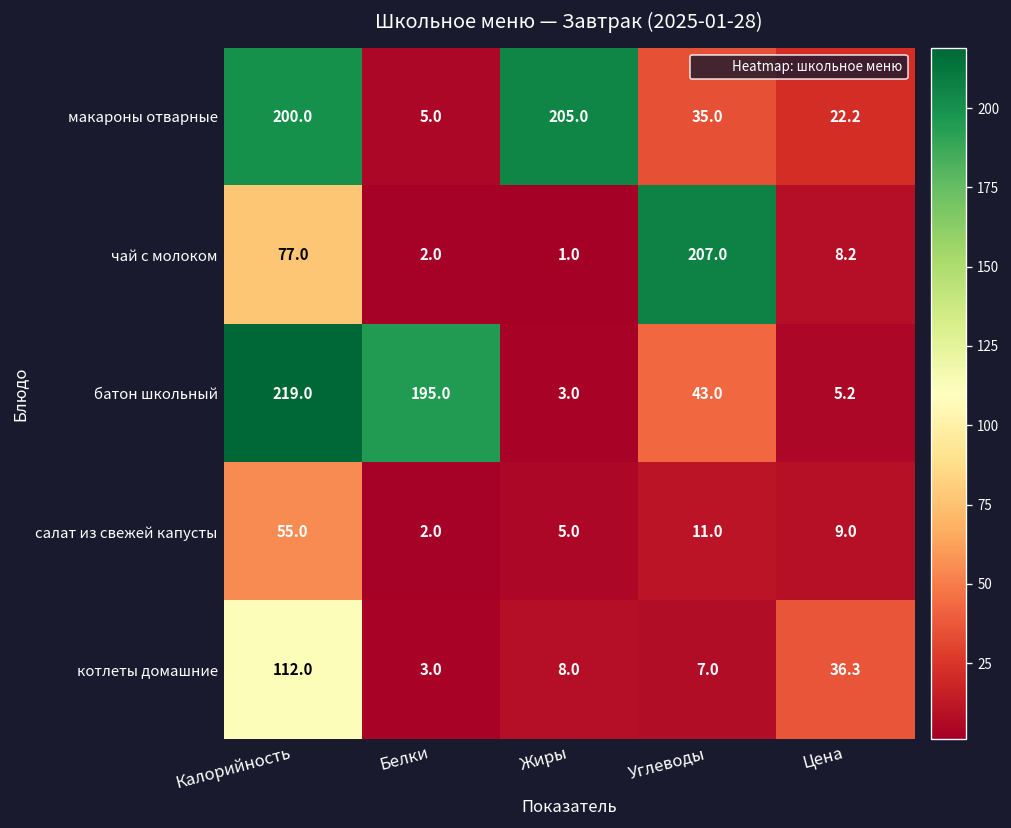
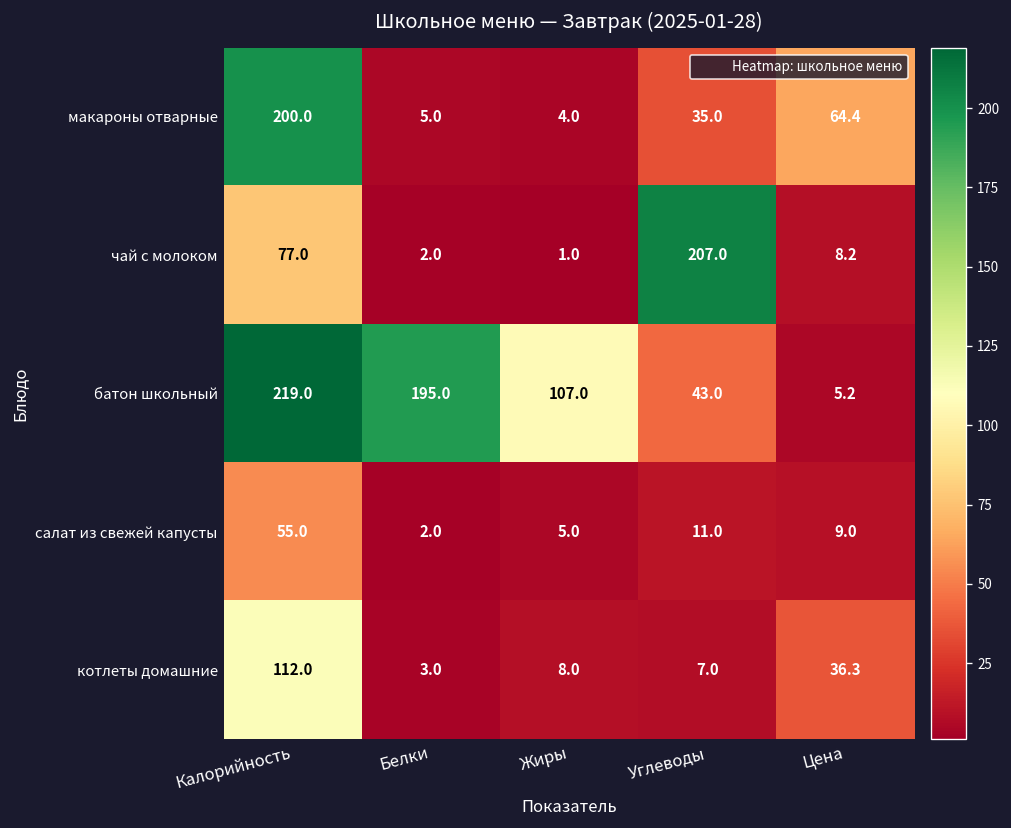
  {
    "макароны отварные": {
      "Калорийность": 200.0,
      "Белки": 5.0,
-     "Жиры": 205.0,
+     "Жиры": 4.0,
      "Углеводы": 35.0,
-     "Цена": 22.2
+     "Цена": 64.4
    },
    "чай с молоком": {
      "Калорийность": 77.0,
      "Белки": 2.0,
      "Жиры": 1.0,
      "Углеводы": 207.0,
      "Цена": 8.2
    },
    "батон школьный": {
      "Калорийность": 219.0,
      "Белки": 195.0,
-     "Жиры": 3.0,
+     "Жиры": 107.0,
      "Углеводы": 43.0,
      "Цена": 5.2
    },
    "салат из свежей капусты": {
      "Калорийность": 55.0,
      "Белки": 2.0,
      "Жиры": 5.0,
      "Углеводы": 11.0,
      "Цена": 9.0
    },
    "котлеты домашние": {
      "Калорийность": 112.0,
      "Белки": 3.0,
      "Жиры": 8.0,
      "Углеводы": 7.0,
      "Цена": 36.3
    }
  }
